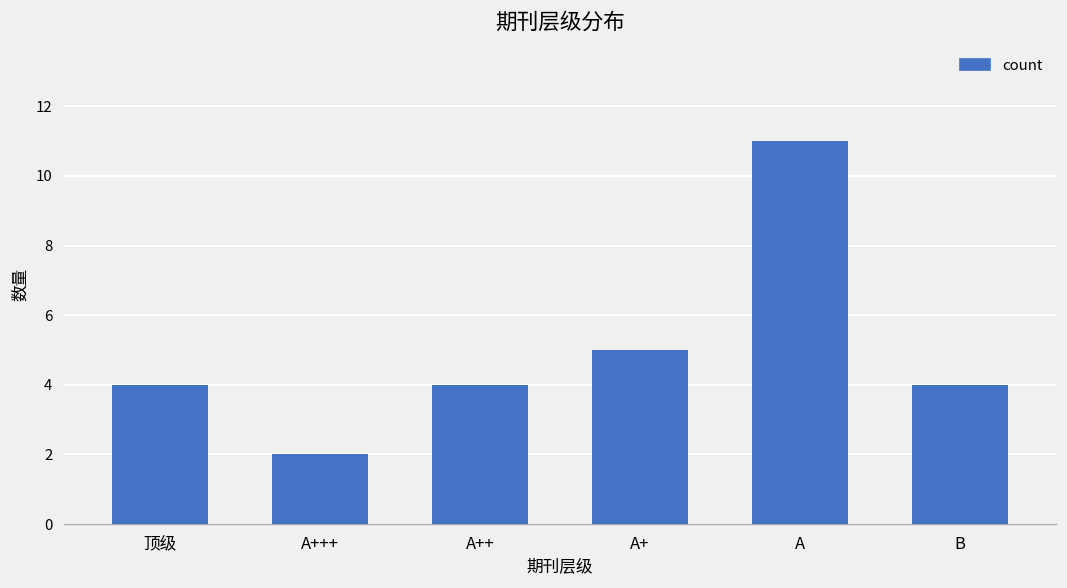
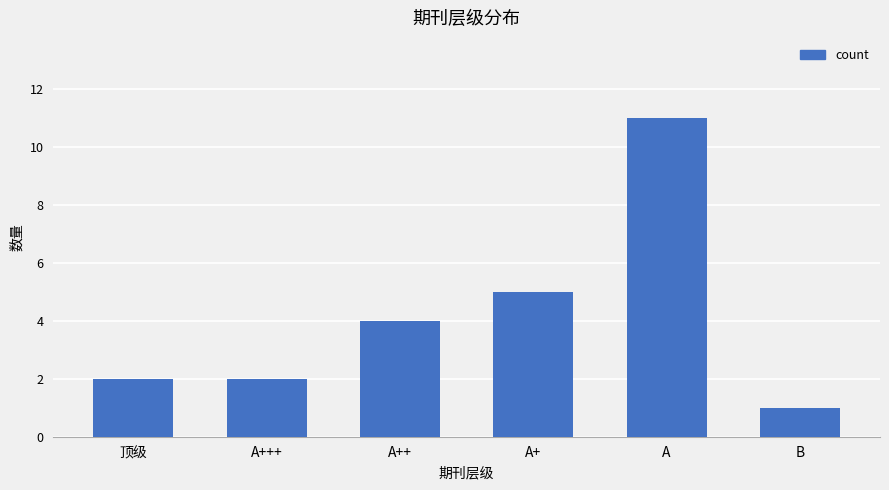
  {
-   "顶级": 4,
+   "顶级": 2,
    "A+++": 2,
    "A++": 4,
    "A+": 5,
    "A": 11,
-   "B": 4
+   "B": 1
  }
